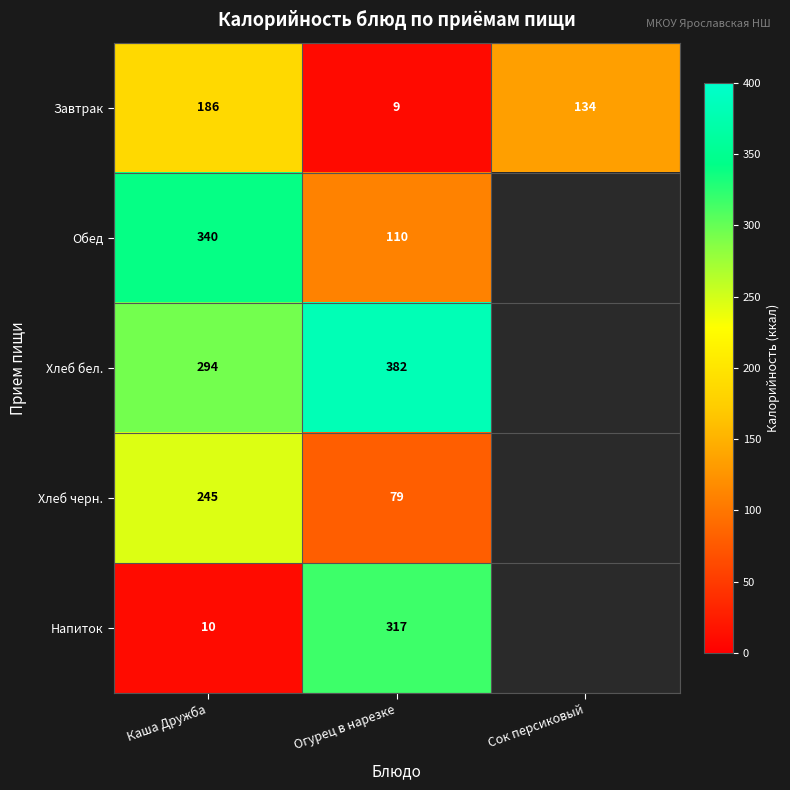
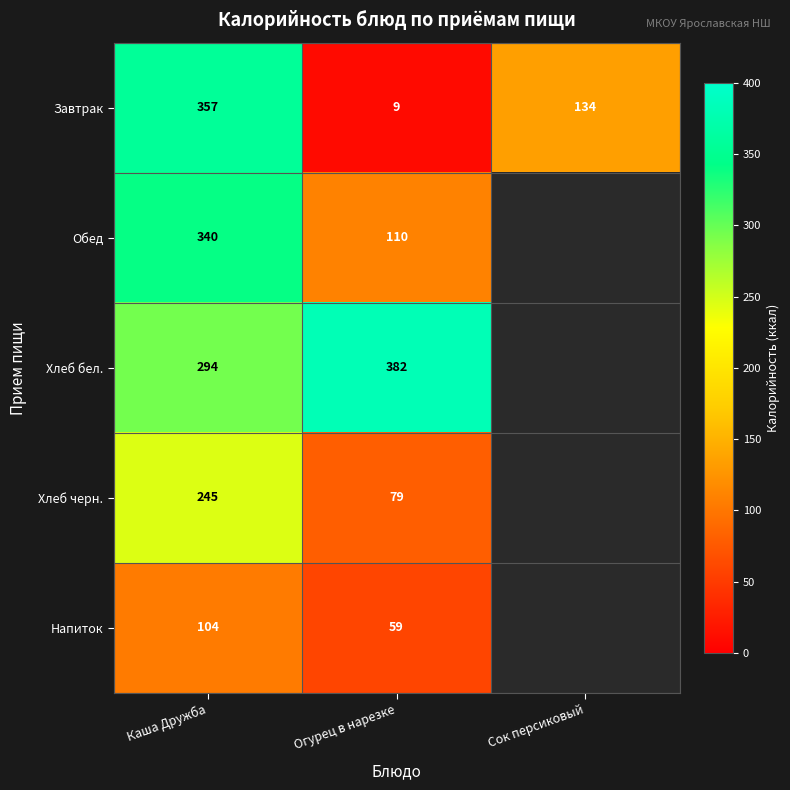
  {
    "Завтрак": {
-     "Каша Дружба": 186,
+     "Каша Дружба": 357,
      "Огурец в нарезке": 9,
      "Сок персиковый": 134
    },
    "Обед": {
      "Каша Дружба": 340,
      "Огурец в нарезке": 110
    },
    "Хлеб бел.": {
      "Каша Дружба": 294,
      "Огурец в нарезке": 382
    },
    "Хлеб черн.": {
      "Каша Дружба": 245,
      "Огурец в нарезке": 79
    },
    "Напиток": {
-     "Каша Дружба": 10,
-     "Огурец в нарезке": 317
+     "Каша Дружба": 104,
+     "Огурец в нарезке": 59
    }
  }
